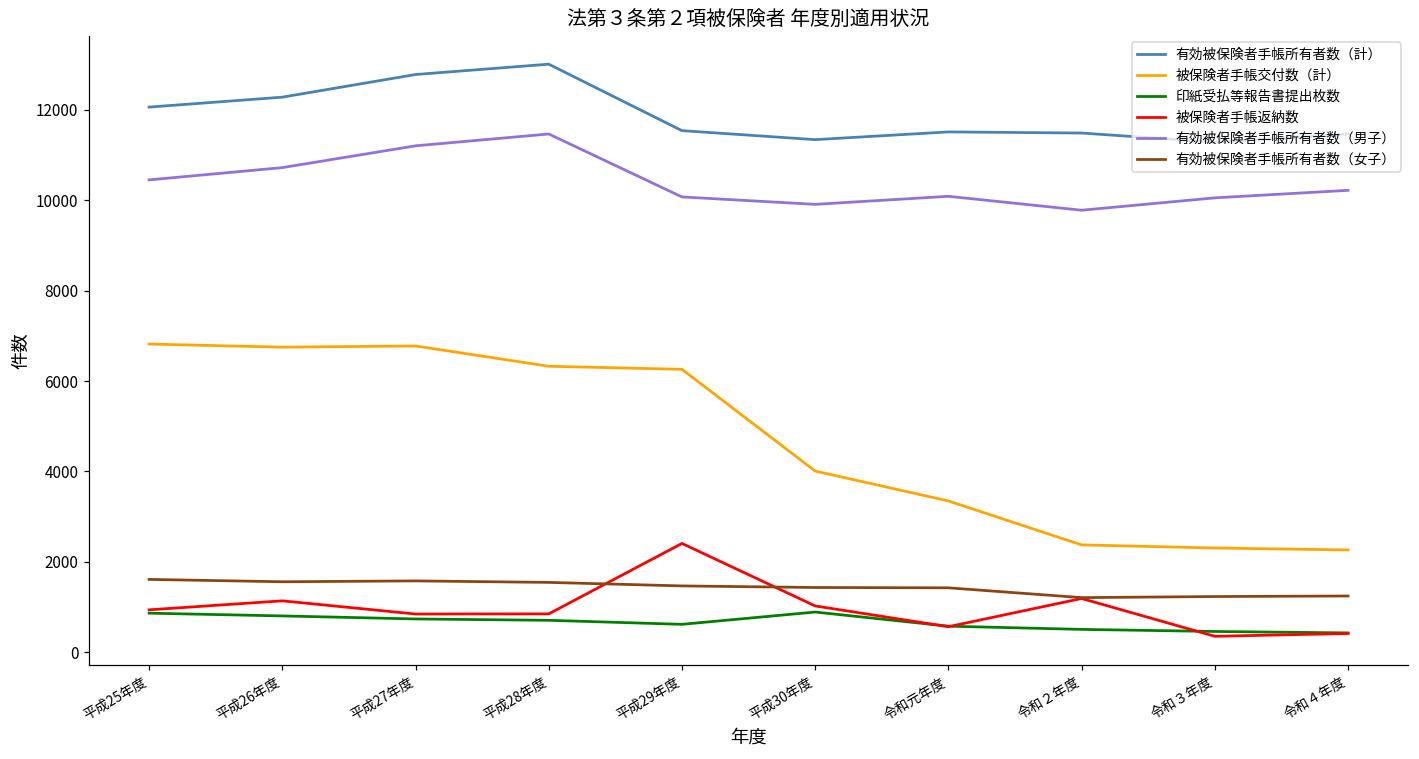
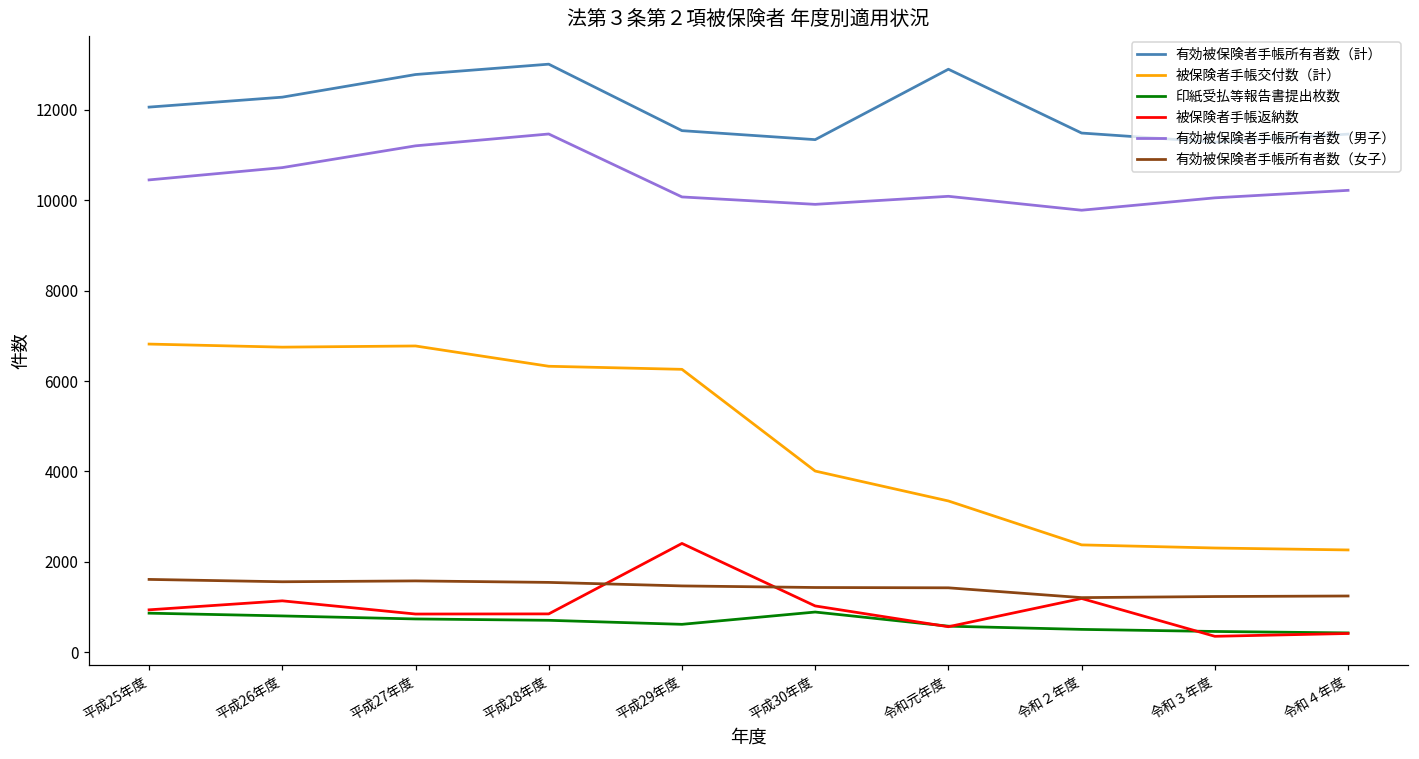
  {
    "有効被保険者手帳所有者数（計）": {
      "平成25年度": 12100,
      "平成26年度": 12300,
      "平成27年度": 12800,
      "平成28年度": 13000,
      "平成29年度": 11500,
      "平成30年度": 11300,
-     "令和元年度": 11500,
+     "令和元年度": 12900,
      "令和２年度": 11500
    },
    "被保険者手帳交付数（計）": {
      "平成25年度": 6800,
      "平成26年度": 6800,
      "平成27年度": 6800,
      "平成28年度": 6300,
      "平成29年度": 6300,
      "平成30年度": 4000,
      "令和元年度": 3300,
      "令和２年度": 2400,
      "令和３年度": 2300,
      "令和４年度": 2300
    },
    "印紙受払等報告書提出枚数": {
      "平成25年度": 900,
      "平成26年度": 800,
      "平成27年度": 700,
      "平成28年度": 700,
      "平成29年度": 600,
      "平成30年度": 900,
      "令和２年度": 500,
      "令和３年度": 500
    },
    "被保険者手帳返納数": {
      "平成25年度": 900,
      "平成26年度": 1100,
      "平成27年度": 800,
      "平成28年度": 800,
      "平成29年度": 2400,
      "平成30年度": 1000,
      "令和３年度": 400
    },
    "有効被保険者手帳所有者数（男子）": {
      "平成25年度": 10500,
      "平成26年度": 10700,
      "平成27年度": 11200,
      "平成28年度": 11500,
      "平成29年度": 10100,
      "平成30年度": 9900,
      "令和元年度": 10100,
      "令和２年度": 9800,
      "令和３年度": 10100,
      "令和４年度": 10200
    },
    "有効被保険者手帳所有者数（女子）": {
      "平成25年度": 1600,
      "平成26年度": 1600,
      "平成27年度": 1600,
      "平成28年度": 1500,
      "平成29年度": 1500,
      "平成30年度": 1400,
      "令和元年度": 1400,
      "令和３年度": 1200,
      "令和４年度": 1200
    }
  }
